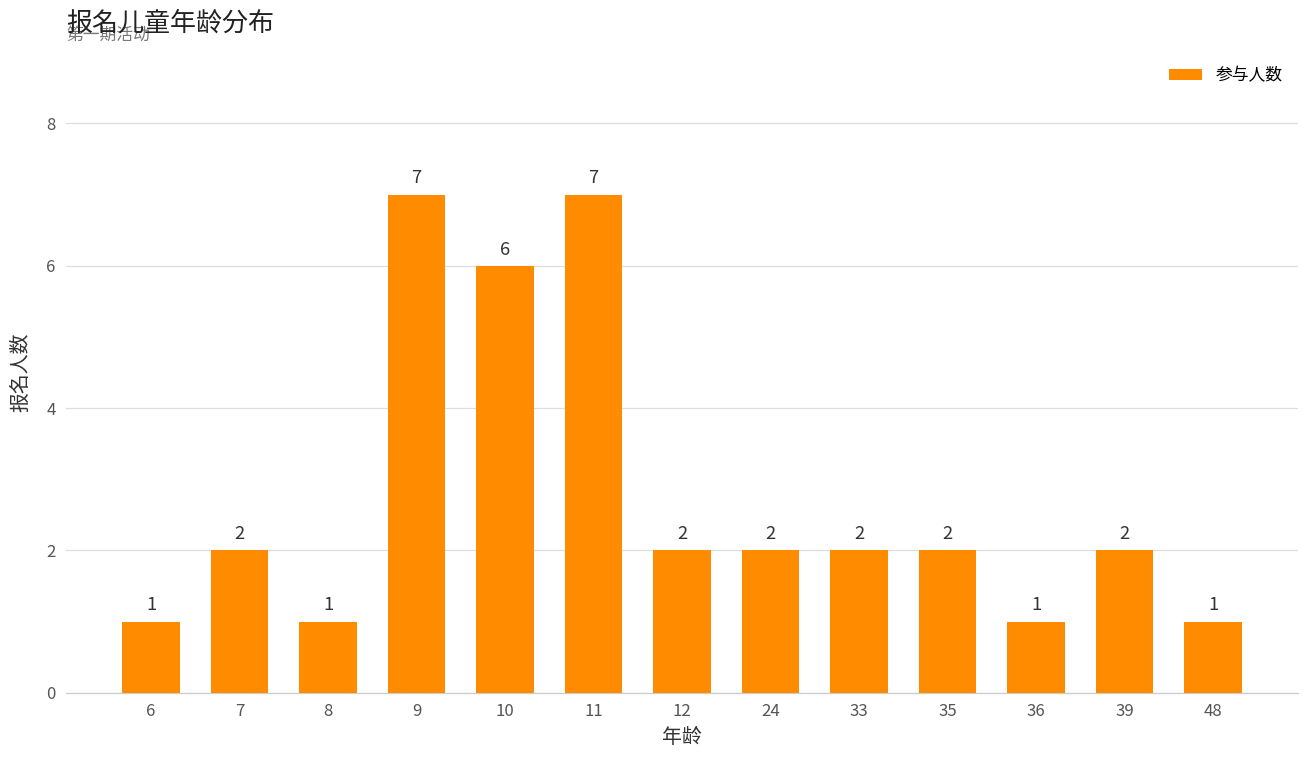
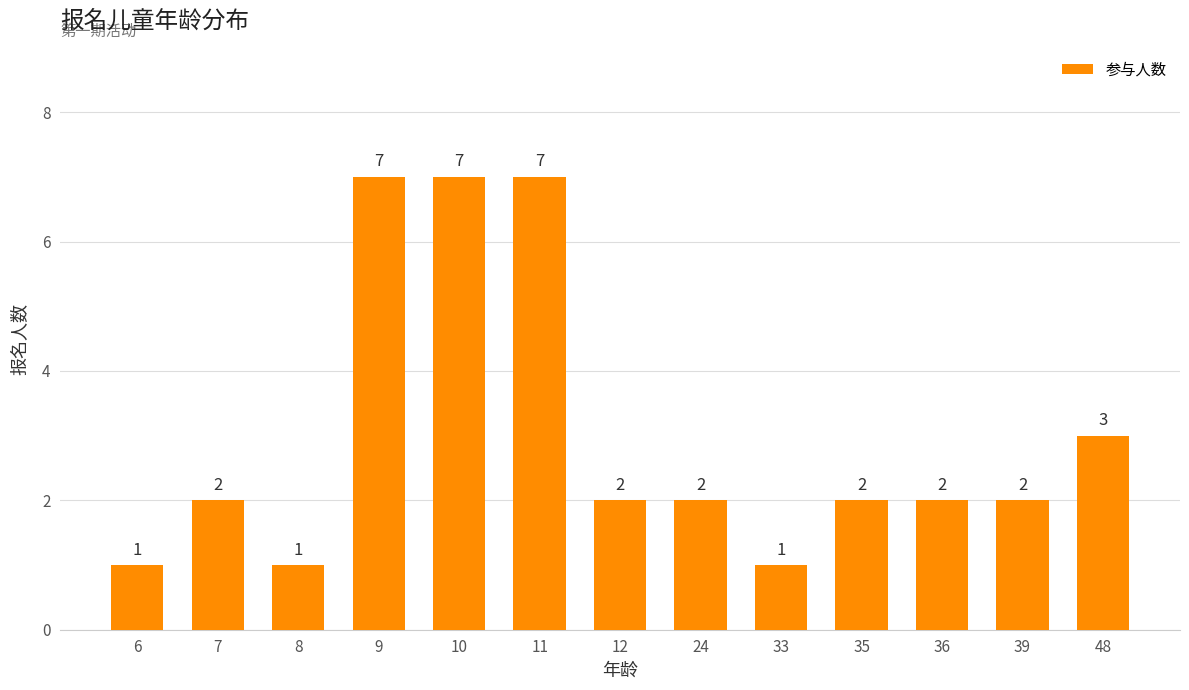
  {
    "6": 1,
    "7": 2,
    "8": 1,
    "9": 7,
-   "10": 6,
+   "10": 7,
    "11": 7,
    "12": 2,
    "24": 2,
-   "33": 2,
+   "33": 1,
    "35": 2,
-   "36": 1,
+   "36": 2,
    "39": 2,
-   "48": 1
+   "48": 3
  }
